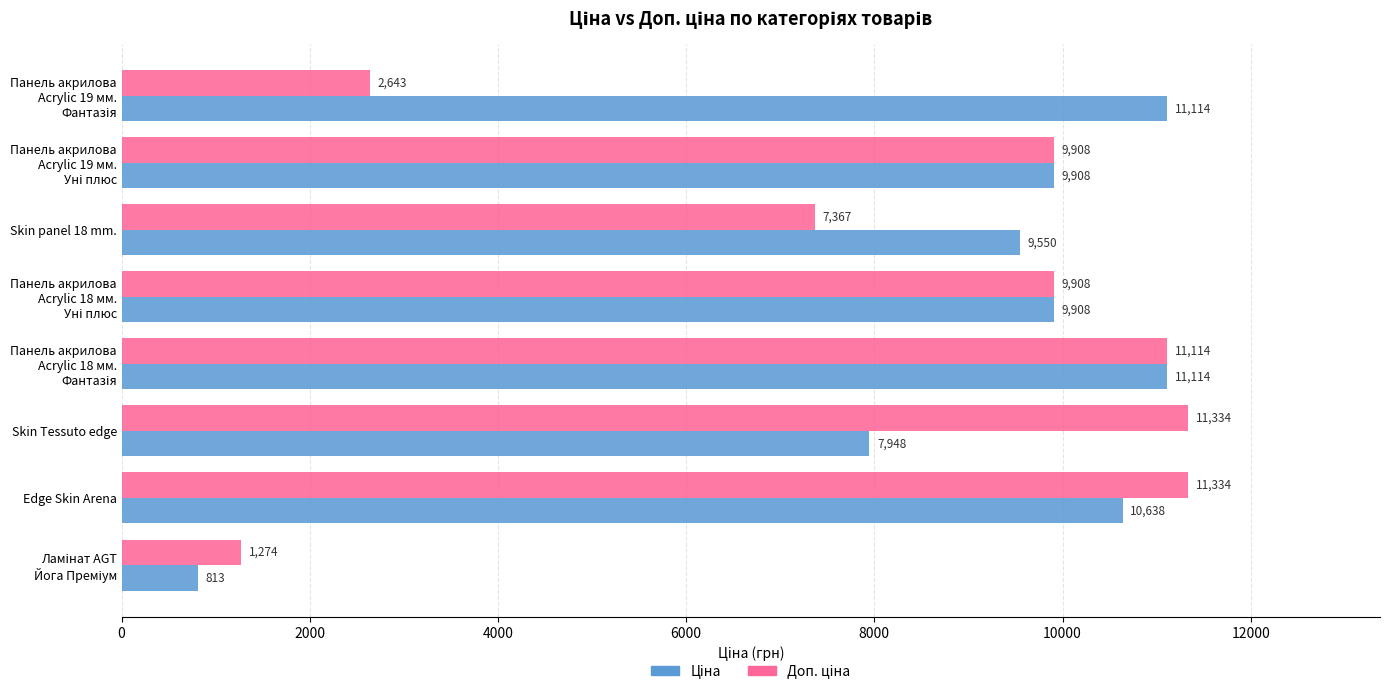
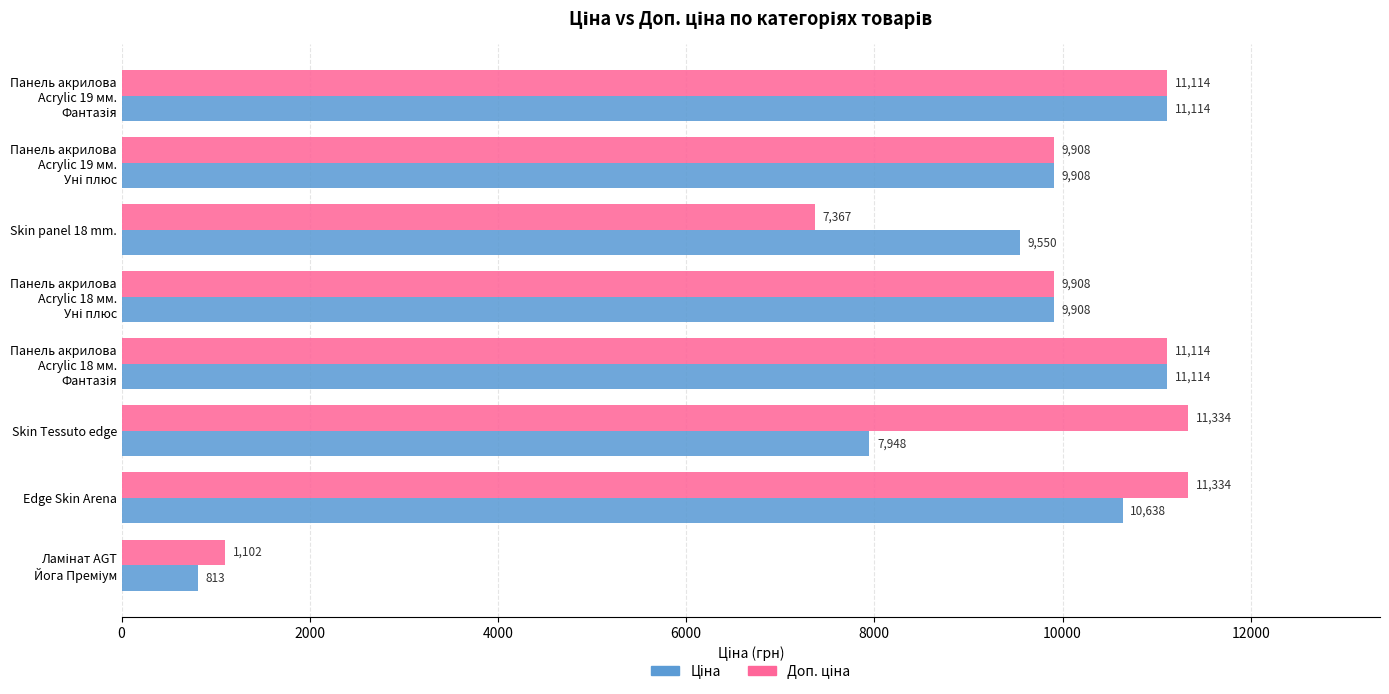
  {
    "Ціна": {
      "Панель акрилова Acrylic 19 мм. Фантазія": "11,114",
      "Панель акрилова Acrylic 19 мм. Уні плюс": "9,908",
      "Skin panel 18 mm.": "9,550",
      "Панель акрилова Acrylic 18 мм. Уні плюс": "9,908",
      "Панель акрилова Acrylic 18 мм. Фантазія": "11,114",
      "Skin Tessuto edge": "7,948",
      "Edge Skin Arena": "10,638",
      "Ламінат AGT Йога Преміум": "813"
    },
    "Доп. ціна": {
-     "Панель акрилова Acrylic 19 мм. Фантазія": "2,643",
+     "Панель акрилова Acrylic 19 мм. Фантазія": "11,114",
      "Панель акрилова Acrylic 19 мм. Уні плюс": "9,908",
      "Skin panel 18 mm.": "7,367",
      "Панель акрилова Acrylic 18 мм. Уні плюс": "9,908",
      "Панель акрилова Acrylic 18 мм. Фантазія": "11,114",
      "Skin Tessuto edge": "11,334",
      "Edge Skin Arena": "11,334",
-     "Ламінат AGT Йога Преміум": "1,274"
+     "Ламінат AGT Йога Преміум": "1,102"
    }
  }
